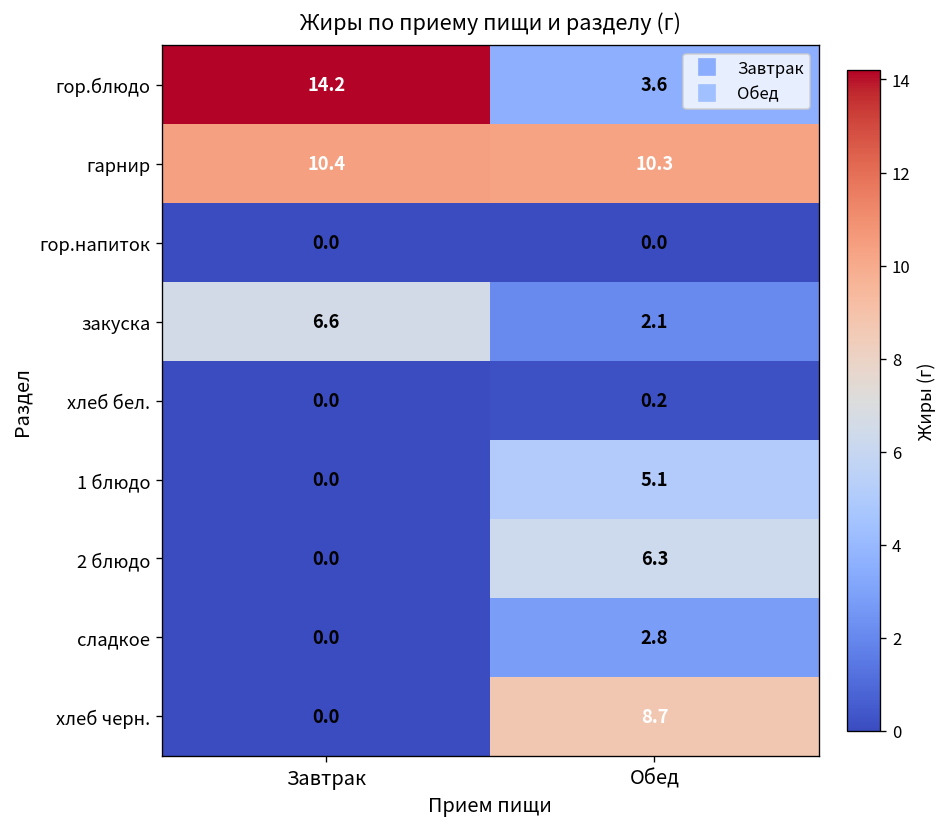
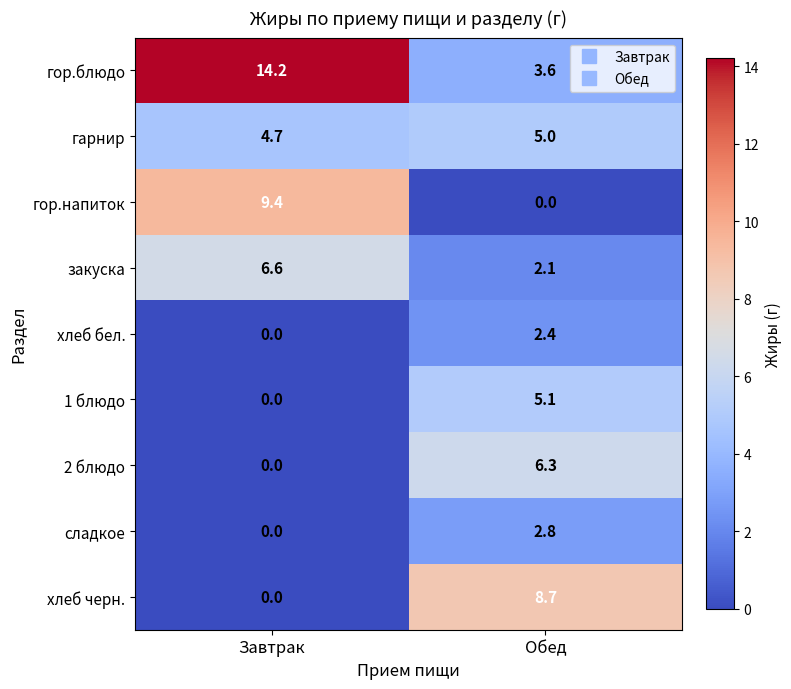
  {
    "гор.блюдо": {
      "Завтрак": 14.2,
      "Обед": 3.6
    },
    "гарнир": {
-     "Завтрак": 10.4,
-     "Обед": 10.3
+     "Завтрак": 4.7,
+     "Обед": 5.0
    },
    "гор.напиток": {
-     "Завтрак": 0.0,
+     "Завтрак": 9.4,
      "Обед": 0.0
    },
    "закуска": {
      "Завтрак": 6.6,
      "Обед": 2.1
    },
    "хлеб бел.": {
      "Завтрак": 0.0,
-     "Обед": 0.2
+     "Обед": 2.4
    },
    "1 блюдо": {
      "Завтрак": 0.0,
      "Обед": 5.1
    },
    "2 блюдо": {
      "Завтрак": 0.0,
      "Обед": 6.3
    },
    "сладкое": {
      "Завтрак": 0.0,
      "Обед": 2.8
    },
    "хлеб черн.": {
      "Завтрак": 0.0,
      "Обед": 8.7
    }
  }
